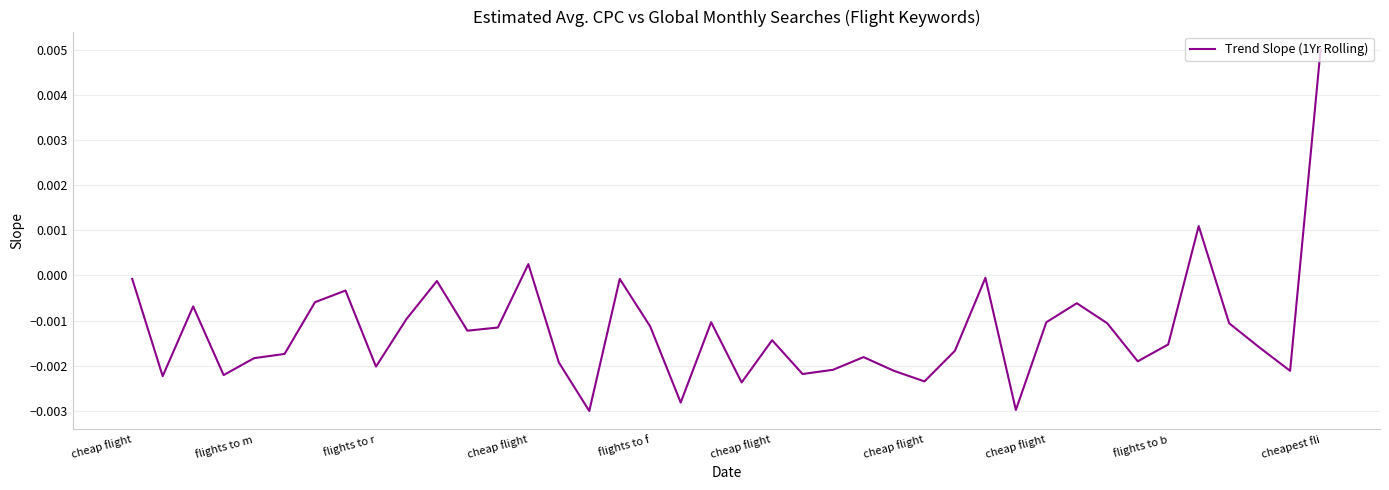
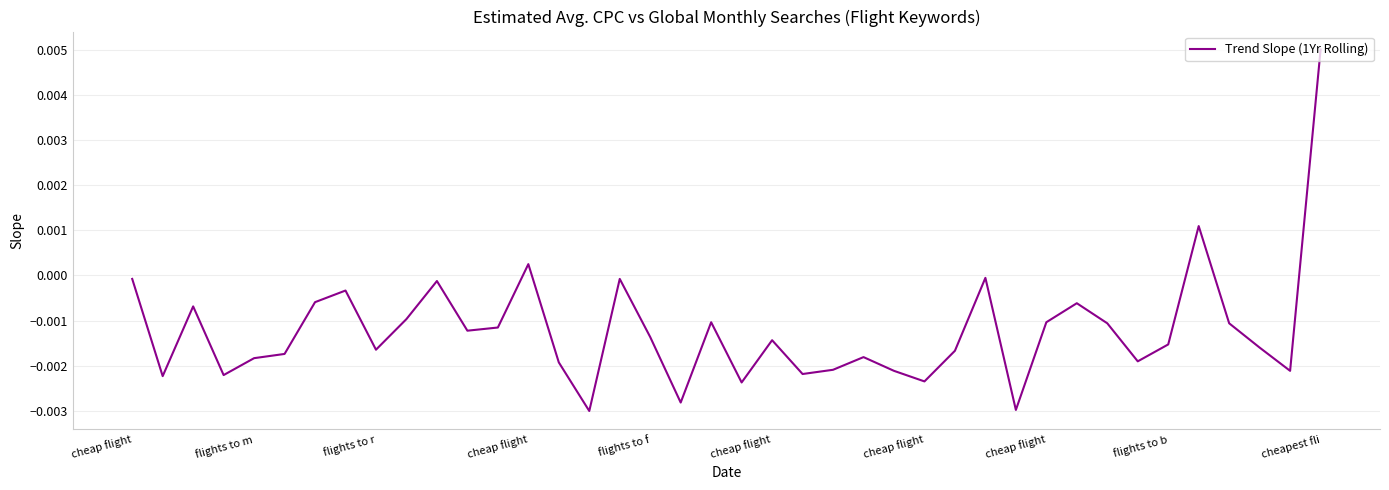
  {
    "flights to m": -0.0018,
-   "flights to r": -0.0020,
-   "flights to f": -0.0011,
+   "flights to r": -0.0016,
+   "flights to f": -0.0014,
    "flights to b": -0.0015
  }
